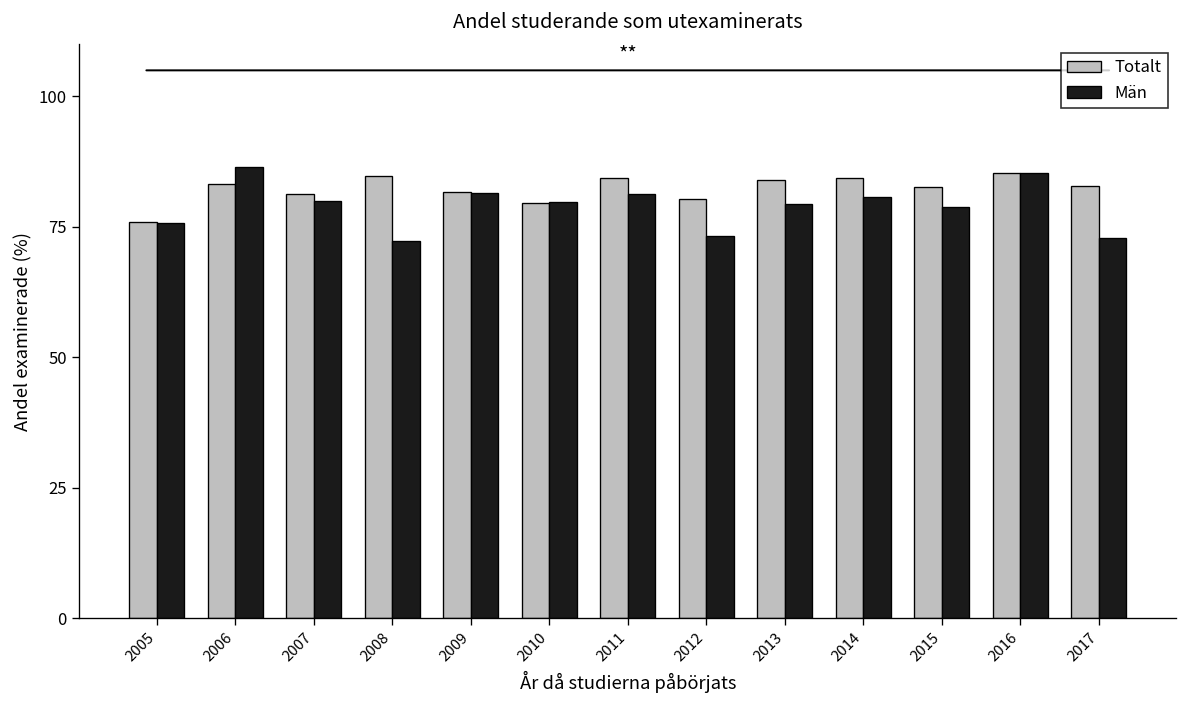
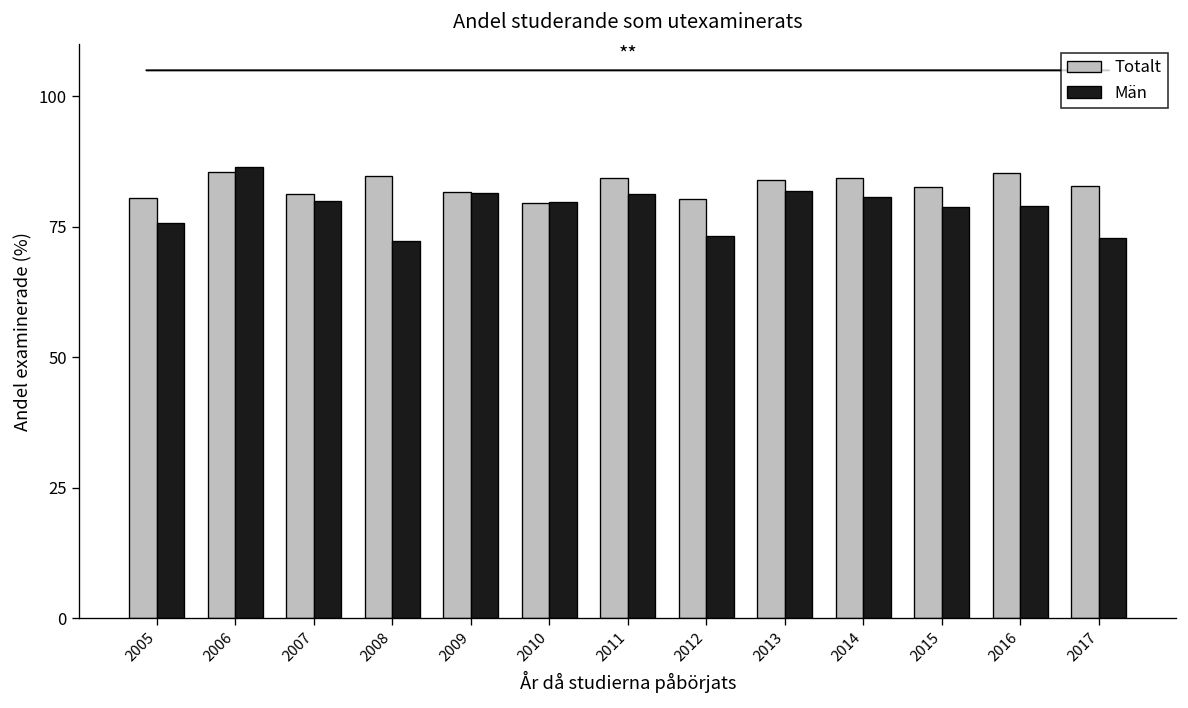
  {
    "Totalt": {
-     "2005": 76,
-     "2006": 83,
+     "2005": 81,
+     "2006": 86,
      "2007": 81,
      "2008": 85,
      "2009": 82,
      "2010": 80,
      "2011": 84,
      "2012": 80,
      "2013": 84,
      "2014": 84,
      "2015": 83,
      "2016": 85,
      "2017": 83
    },
    "Män": {
      "2005": 76,
      "2006": 87,
      "2007": 80,
      "2008": 72,
      "2009": 82,
      "2010": 80,
      "2011": 81,
      "2012": 73,
-     "2013": 79,
+     "2013": 82,
      "2014": 81,
      "2015": 79,
-     "2016": 85,
+     "2016": 79,
      "2017": 73
    }
  }
